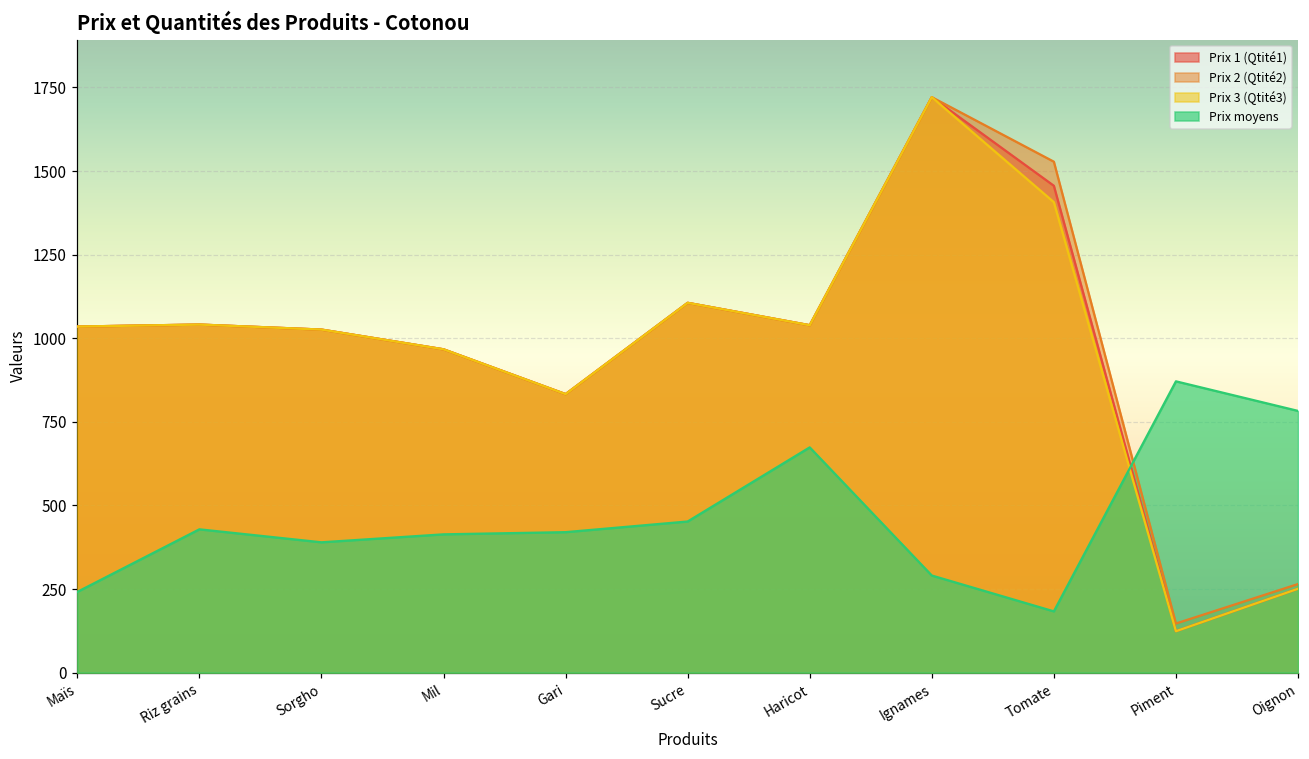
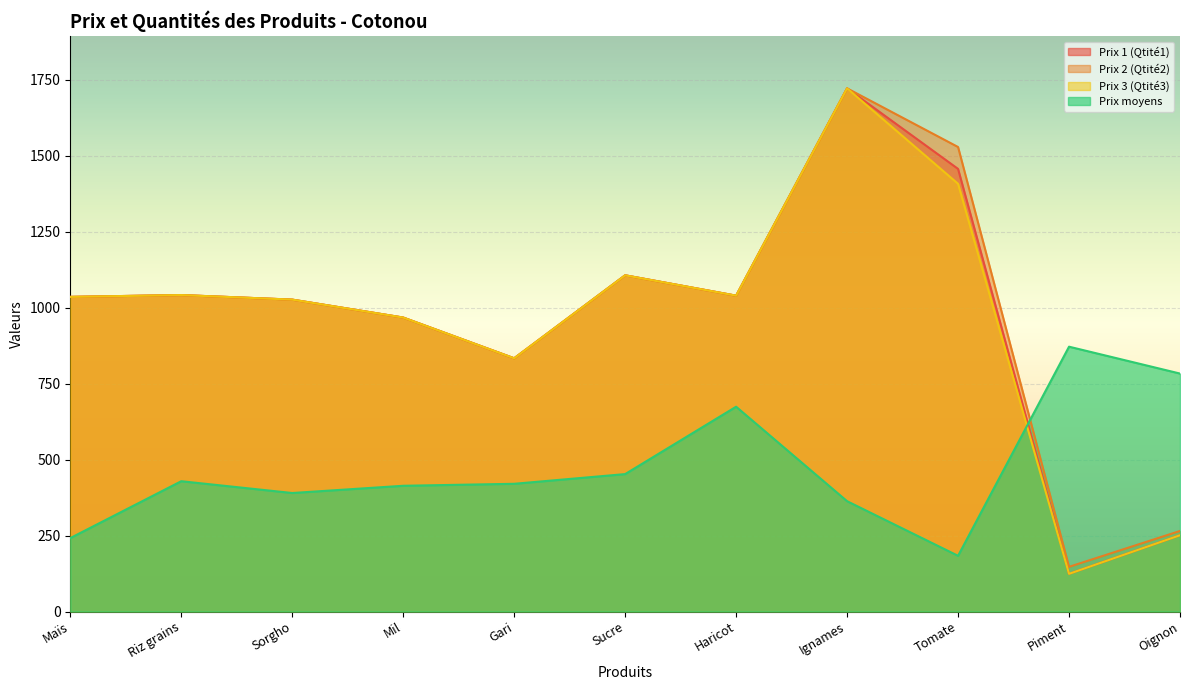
  {
    "Prix moyens": {
      "Maïs": 240,
      "Riz grains": 430,
      "Sorgho": 390,
      "Mil": 410,
      "Gari": 420,
      "Sucre": 450,
      "Haricot": 670,
-     "Ignames": 290,
+     "Ignames": 360,
      "Tomate": 180,
      "Piment": 870,
      "Oignon": 780
    }
  }
